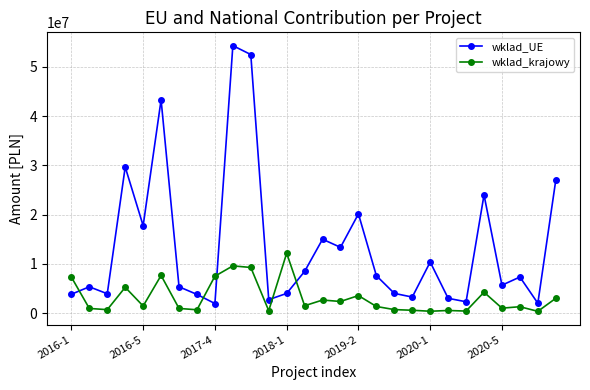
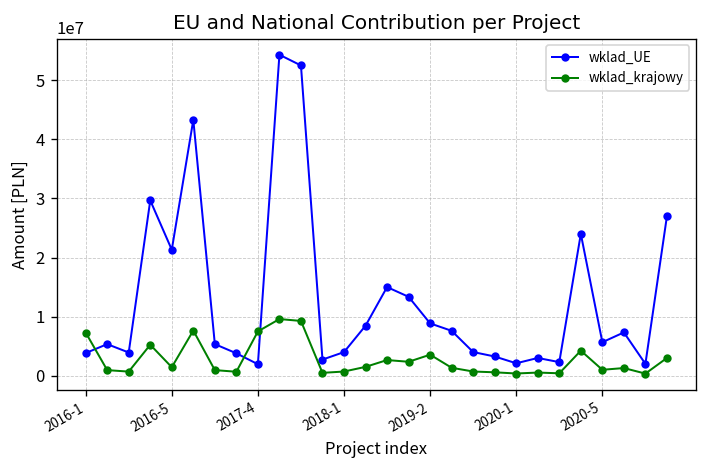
  {
    "wklad_UE": {
      "2016-1": 4000000,
-     "2016-5": 18000000,
+     "2016-5": 21000000,
      "2017-4": 2000000,
      "2018-1": 4000000,
-     "2019-2": 20000000,
-     "2020-1": 10000000,
+     "2019-2": 9000000,
+     "2020-1": 2000000,
      "2020-5": 6000000
    },
    "wklad_krajowy": {
      "2016-1": 7000000,
      "2016-5": 1000000,
      "2017-4": 7000000,
-     "2018-1": 12000000,
+     "2018-1": 1000000,
      "2019-2": 4000000,
      "2020-1": 0,
      "2020-5": 1000000
    }
  }
